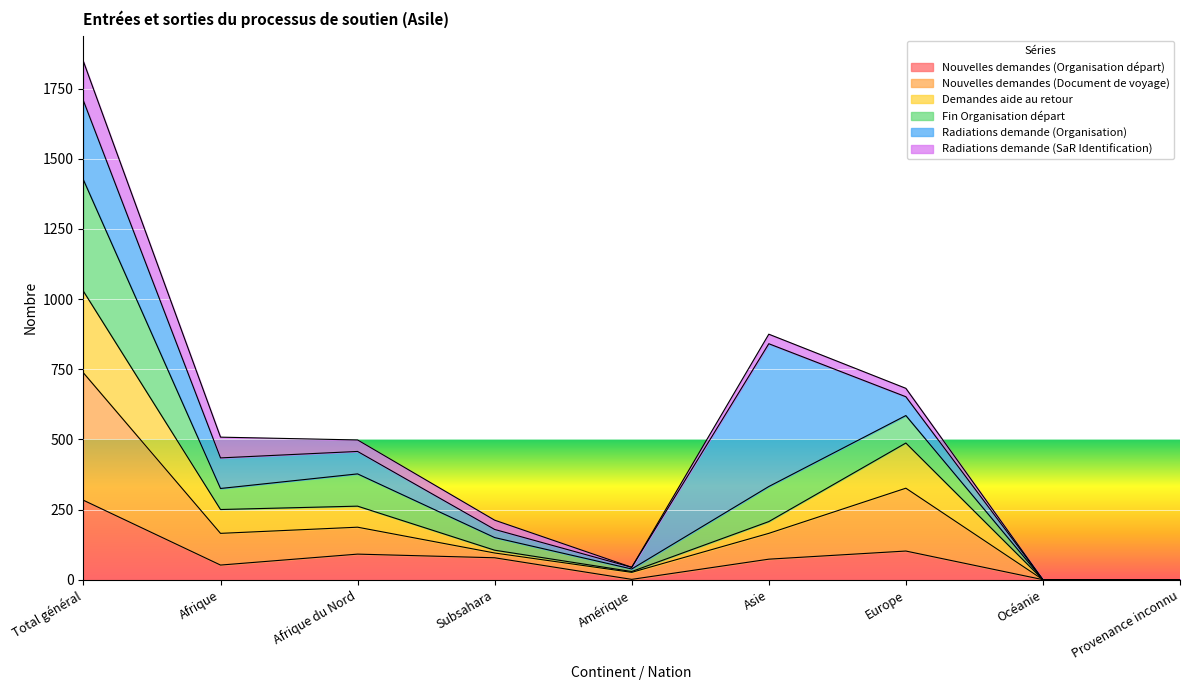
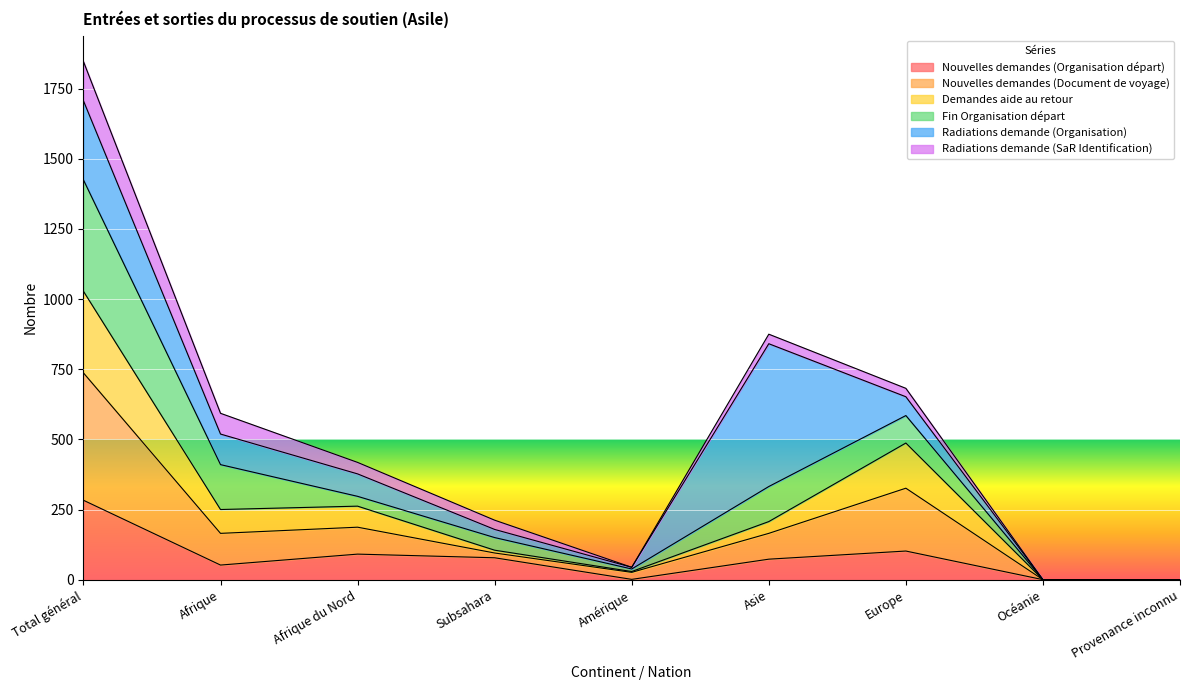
  {
    "Nouvelles demandes (Organisation départ)": {
      "Total général": 280,
      "Afrique": 50,
      "Afrique du Nord": 90,
      "Subsahara": 80,
      "Amérique": 0,
      "Asie": 70,
      "Europe": 100
    },
    "Fin Organisation départ": {
      "Total général": 400,
-     "Afrique": 80,
-     "Afrique du Nord": 120,
+     "Afrique": 160,
+     "Afrique du Nord": 40,
      "Subsahara": 50,
      "Asie": 130,
      "Europe": 100
    },
    "Radiations demande (Organisation)": {
      "Total général": 280,
      "Afrique": 110,
      "Afrique du Nord": 80,
      "Subsahara": 30,
      "Asie": 510,
      "Europe": 70
    },
    "Radiations demande (SaR Identification)": {
      "Total général": 140,
      "Afrique": 70,
      "Afrique du Nord": 40,
      "Subsahara": 30,
      "Asie": 30,
      "Europe": 30
    }
  }
